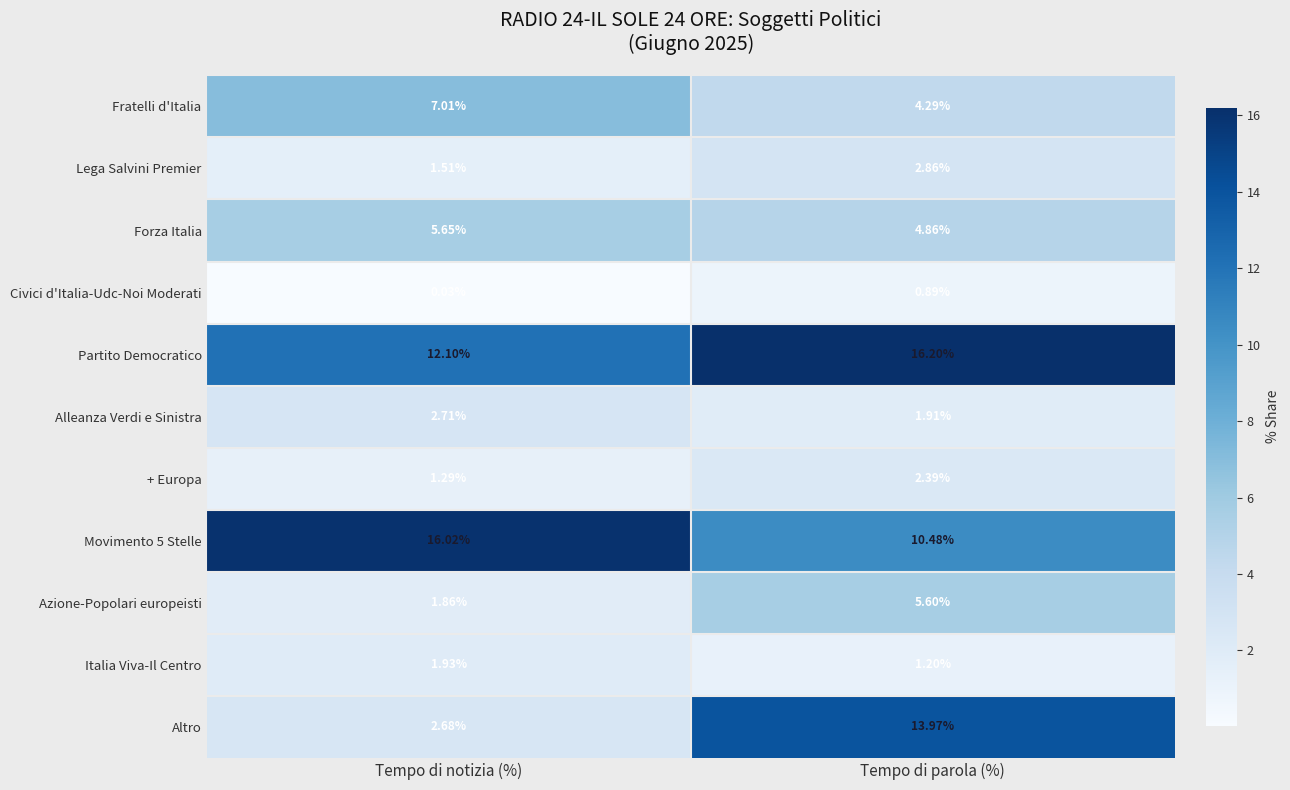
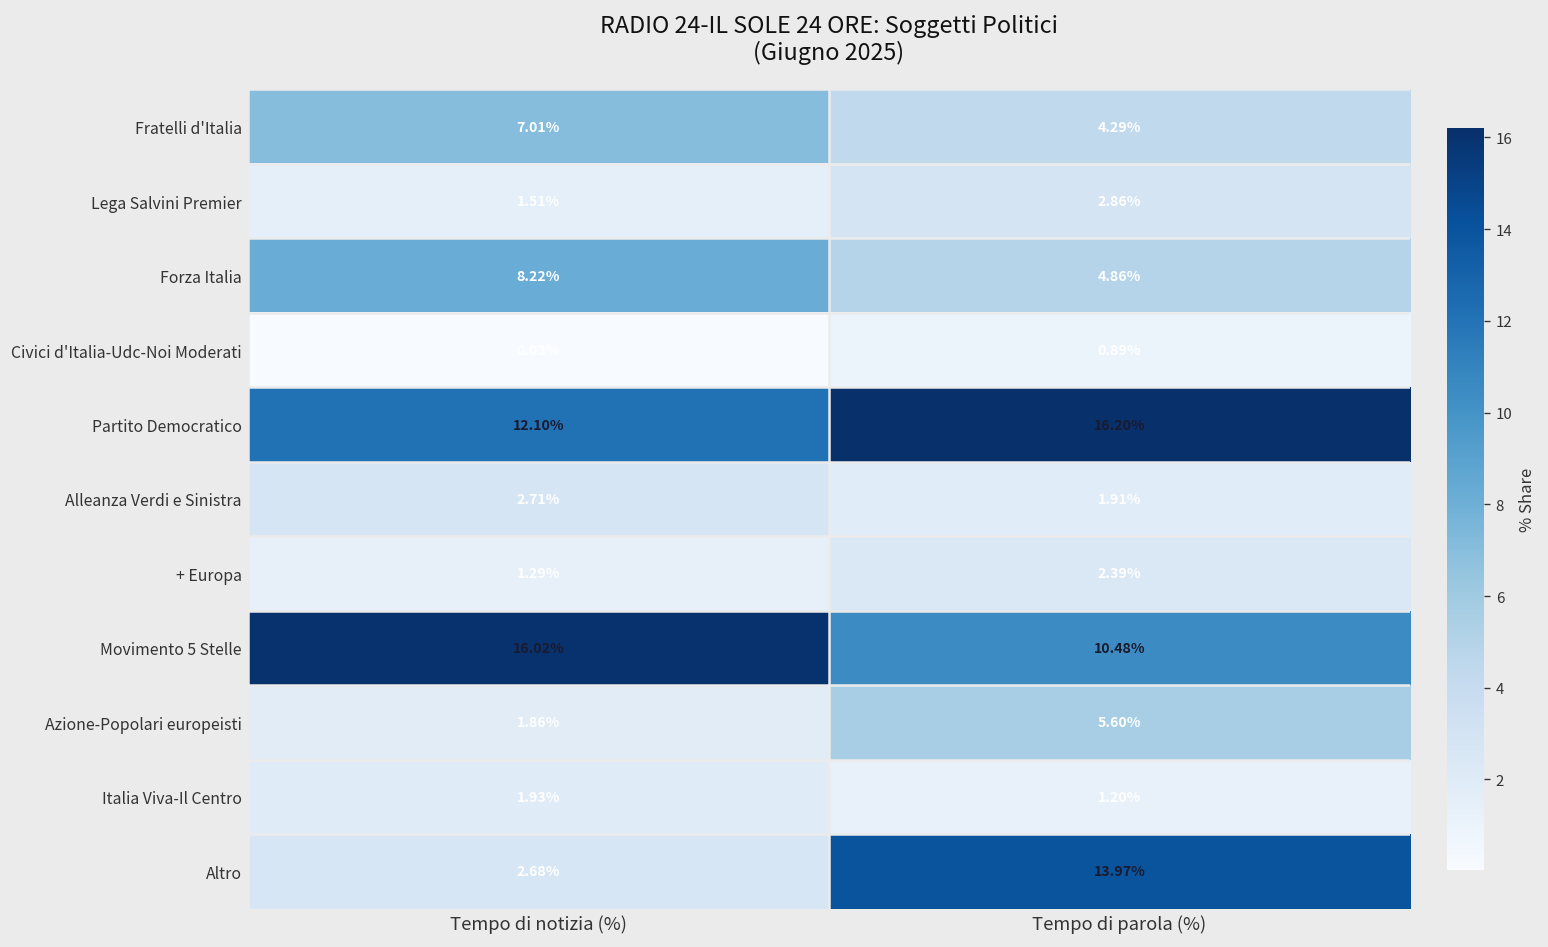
  {
    "Fratelli d'Italia": {
      "Tempo di notizia (%)": "7.01%",
      "Tempo di parola (%)": "4.29%"
    },
    "Forza Italia": {
-     "Tempo di notizia (%)": "5.65%",
+     "Tempo di notizia (%)": "8.22%",
      "Tempo di parola (%)": "4.86%"
    },
    "Partito Democratico": {
      "Tempo di notizia (%)": "12.10%",
      "Tempo di parola (%)": "16.20%"
    },
    "Movimento 5 Stelle": {
      "Tempo di notizia (%)": "16.02%",
      "Tempo di parola (%)": "10.48%"
    },
    "Azione-Popolari europeisti": {
      "Tempo di parola (%)": "5.60%"
    },
    "Altro": {
      "Tempo di parola (%)": "13.97%"
    }
  }
